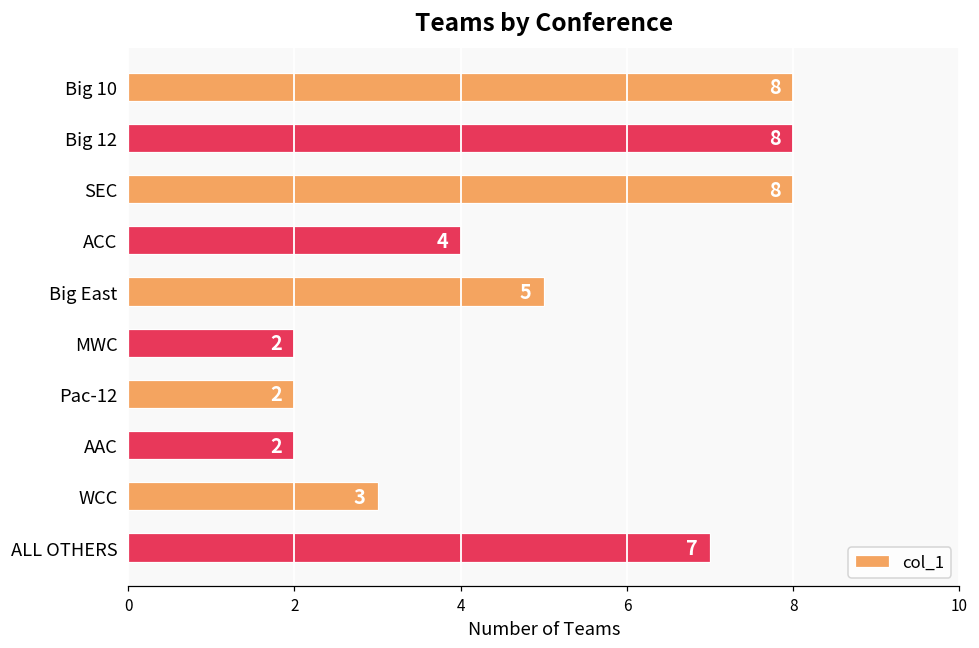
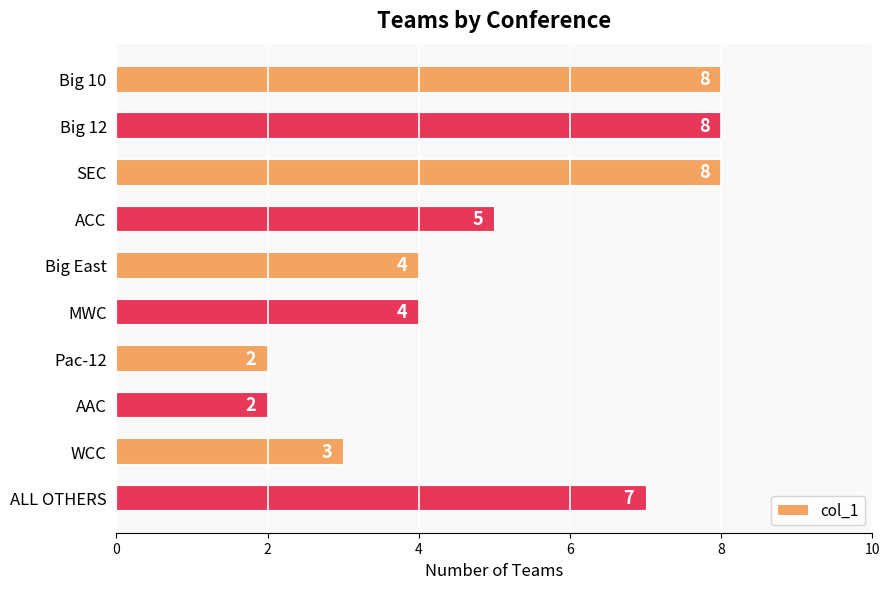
  {
    "Big 10": 8,
    "Big 12": 8,
    "SEC": 8,
-   "ACC": 4,
-   "Big East": 5,
-   "MWC": 2,
+   "ACC": 5,
+   "Big East": 4,
+   "MWC": 4,
    "Pac-12": 2,
    "AAC": 2,
    "WCC": 3,
    "ALL OTHERS": 7
  }
